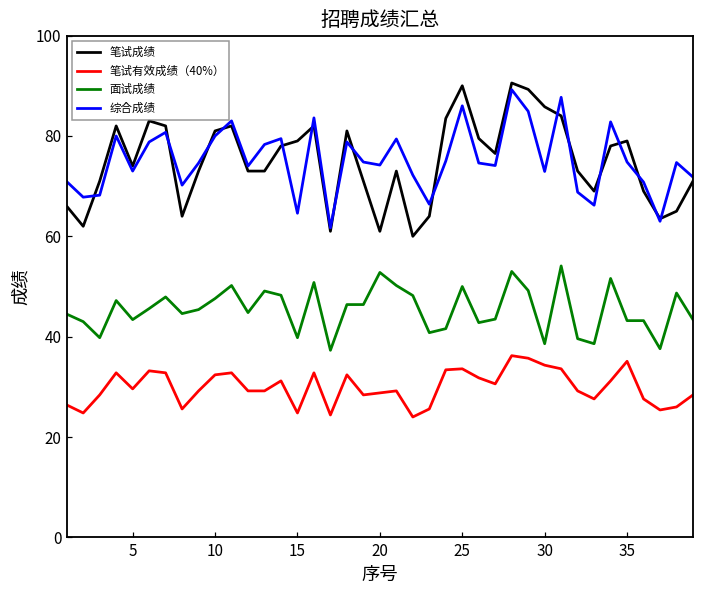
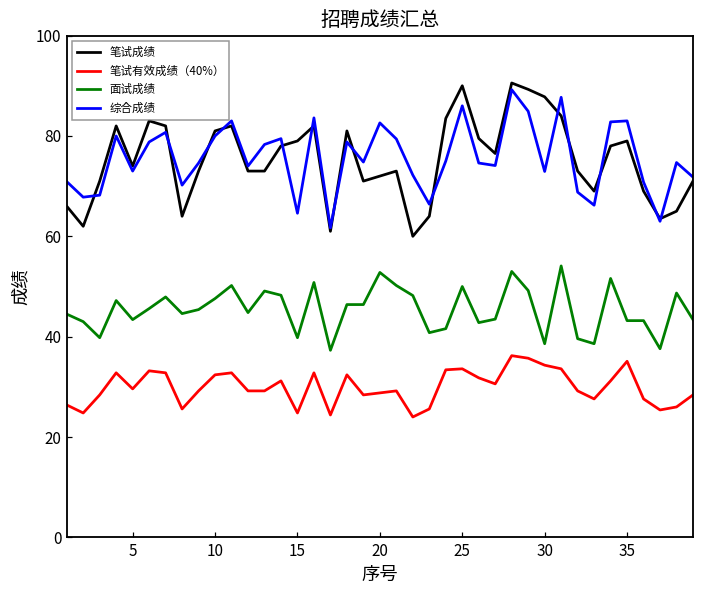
  {
    "笔试成绩": {
      "5": 74,
      "10": 81,
      "15": 79,
-     "20": 61,
+     "20": 72,
      "25": 90,
-     "30": 86,
+     "30": 88,
      "35": 79
    },
    "笔试有效成绩（40%）": {
      "5": 30,
      "10": 32,
      "15": 25,
      "20": 29,
      "25": 34,
      "30": 34,
      "35": 35
    },
    "面试成绩": {
      "5": 43,
      "10": 48,
      "15": 40,
      "20": 53,
      "25": 50,
      "30": 39,
      "35": 43
    },
    "综合成绩": {
      "5": 73,
      "10": 80,
      "15": 65,
-     "20": 74,
+     "20": 83,
      "25": 86,
      "30": 73,
-     "35": 75
+     "35": 83
    }
  }
